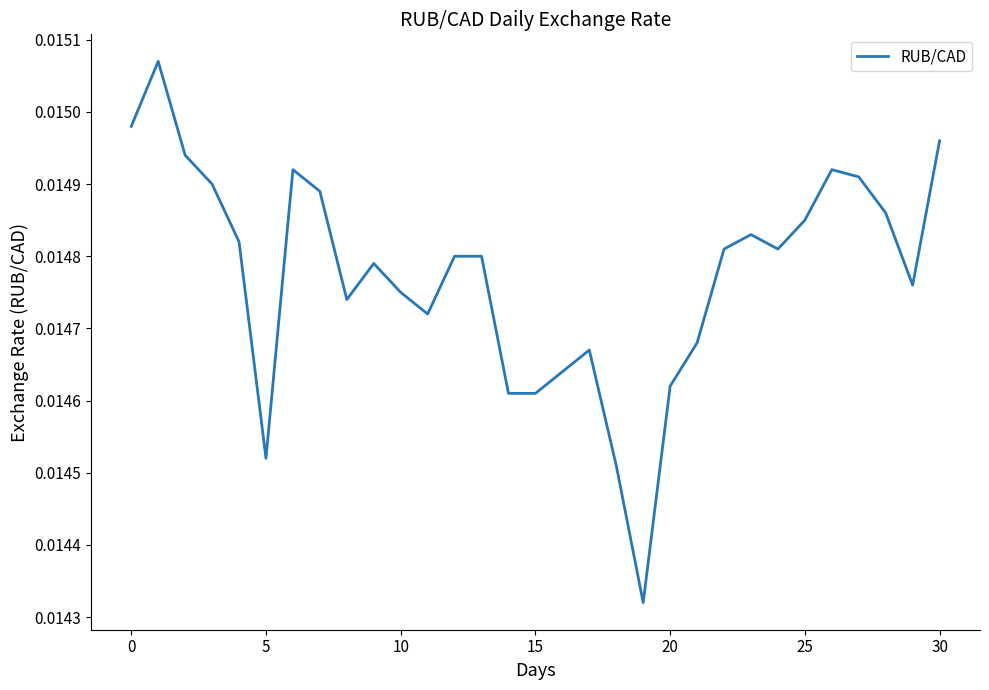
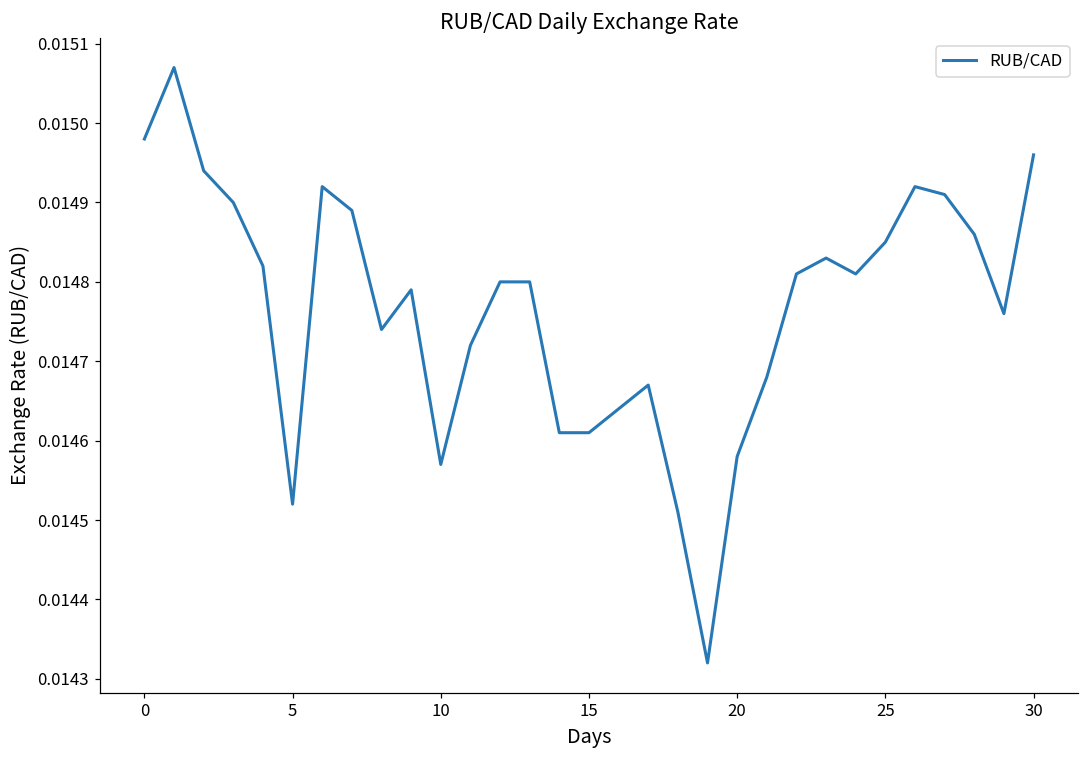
  {
    "0": 0.01498,
    "5": 0.01452,
-   "10": 0.01475,
+   "10": 0.01457,
    "15": 0.01461,
-   "20": 0.01462,
+   "20": 0.01458,
    "25": 0.01485,
    "30": 0.01496
  }
